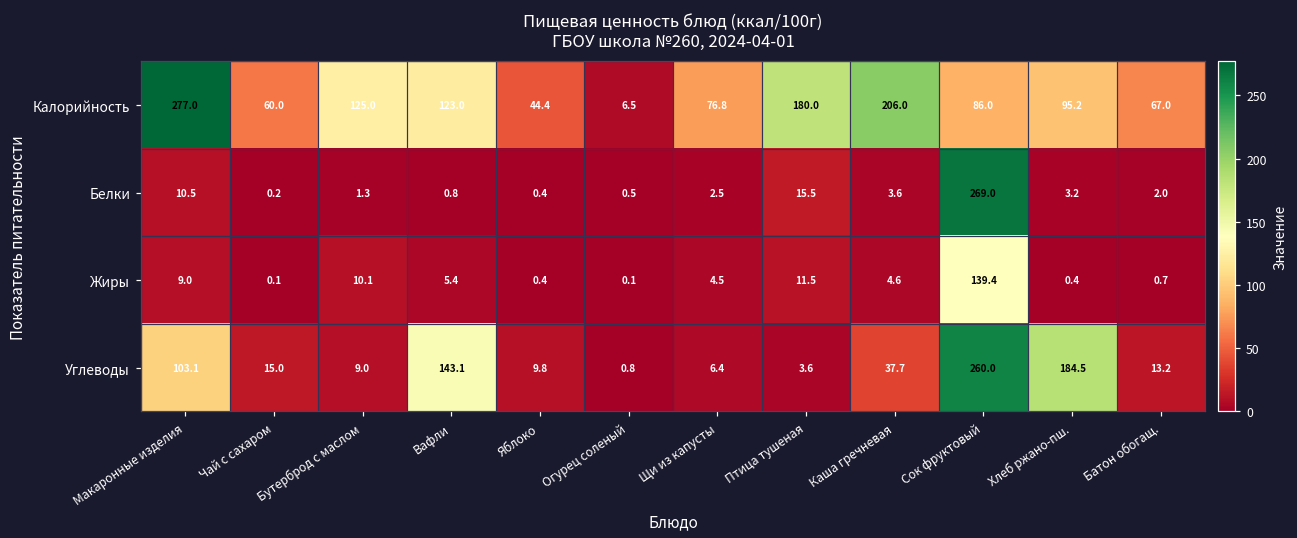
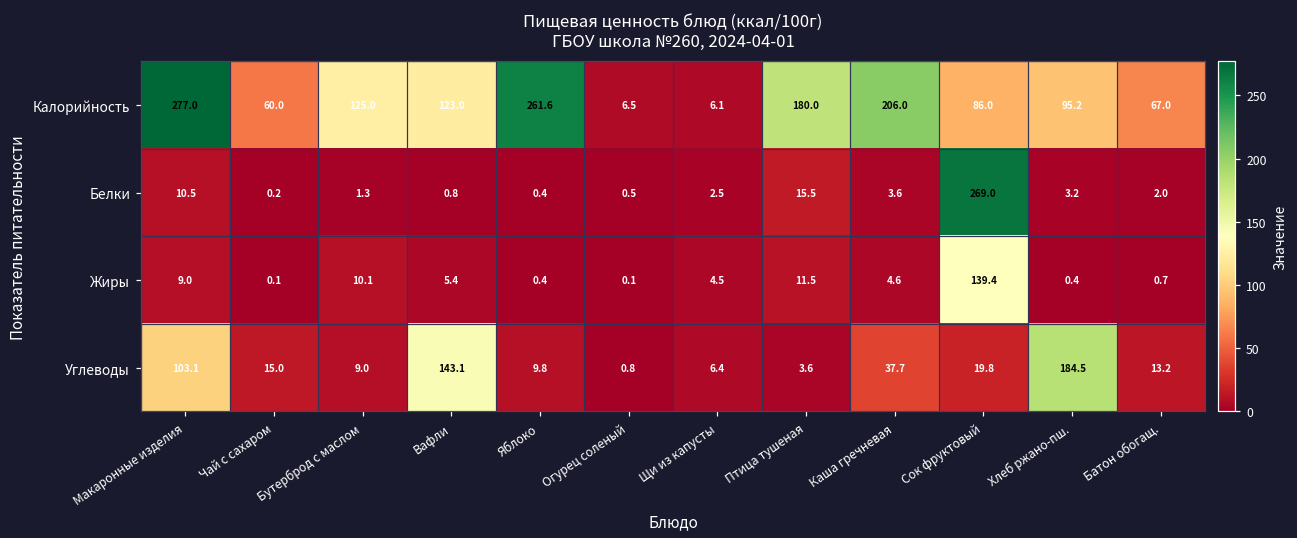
  {
    "Калорийность": {
      "Макаронные изделия": 277.0,
      "Чай с сахаром": 60.0,
      "Бутерброд с маслом": 125.0,
      "Вафли": 123.0,
-     "Яблоко": 44.4,
+     "Яблоко": 261.6,
      "Огурец соленый": 6.5,
-     "Щи из капусты": 76.8,
+     "Щи из капусты": 6.1,
      "Птица тушеная": 180.0,
      "Каша гречневая": 206.0,
      "Сок фруктовый": 86.0,
      "Хлеб ржано-пш.": 95.2,
      "Батон обогащ.": 67.0
    },
    "Белки": {
      "Макаронные изделия": 10.5,
      "Чай с сахаром": 0.2,
      "Бутерброд с маслом": 1.3,
      "Вафли": 0.8,
      "Яблоко": 0.4,
      "Огурец соленый": 0.5,
      "Щи из капусты": 2.5,
      "Птица тушеная": 15.5,
      "Каша гречневая": 3.6,
      "Сок фруктовый": 269.0,
      "Хлеб ржано-пш.": 3.2,
      "Батон обогащ.": 2.0
    },
    "Жиры": {
      "Макаронные изделия": 9.0,
      "Чай с сахаром": 0.1,
      "Бутерброд с маслом": 10.1,
      "Вафли": 5.4,
      "Яблоко": 0.4,
      "Огурец соленый": 0.1,
      "Щи из капусты": 4.5,
      "Птица тушеная": 11.5,
      "Каша гречневая": 4.6,
      "Сок фруктовый": 139.4,
      "Хлеб ржано-пш.": 0.4,
      "Батон обогащ.": 0.7
    },
    "Углеводы": {
      "Макаронные изделия": 103.1,
      "Чай с сахаром": 15.0,
      "Бутерброд с маслом": 9.0,
      "Вафли": 143.1,
      "Яблоко": 9.8,
      "Огурец соленый": 0.8,
      "Щи из капусты": 6.4,
      "Птица тушеная": 3.6,
      "Каша гречневая": 37.7,
-     "Сок фруктовый": 260.0,
+     "Сок фруктовый": 19.8,
      "Хлеб ржано-пш.": 184.5,
      "Батон обогащ.": 13.2
    }
  }
